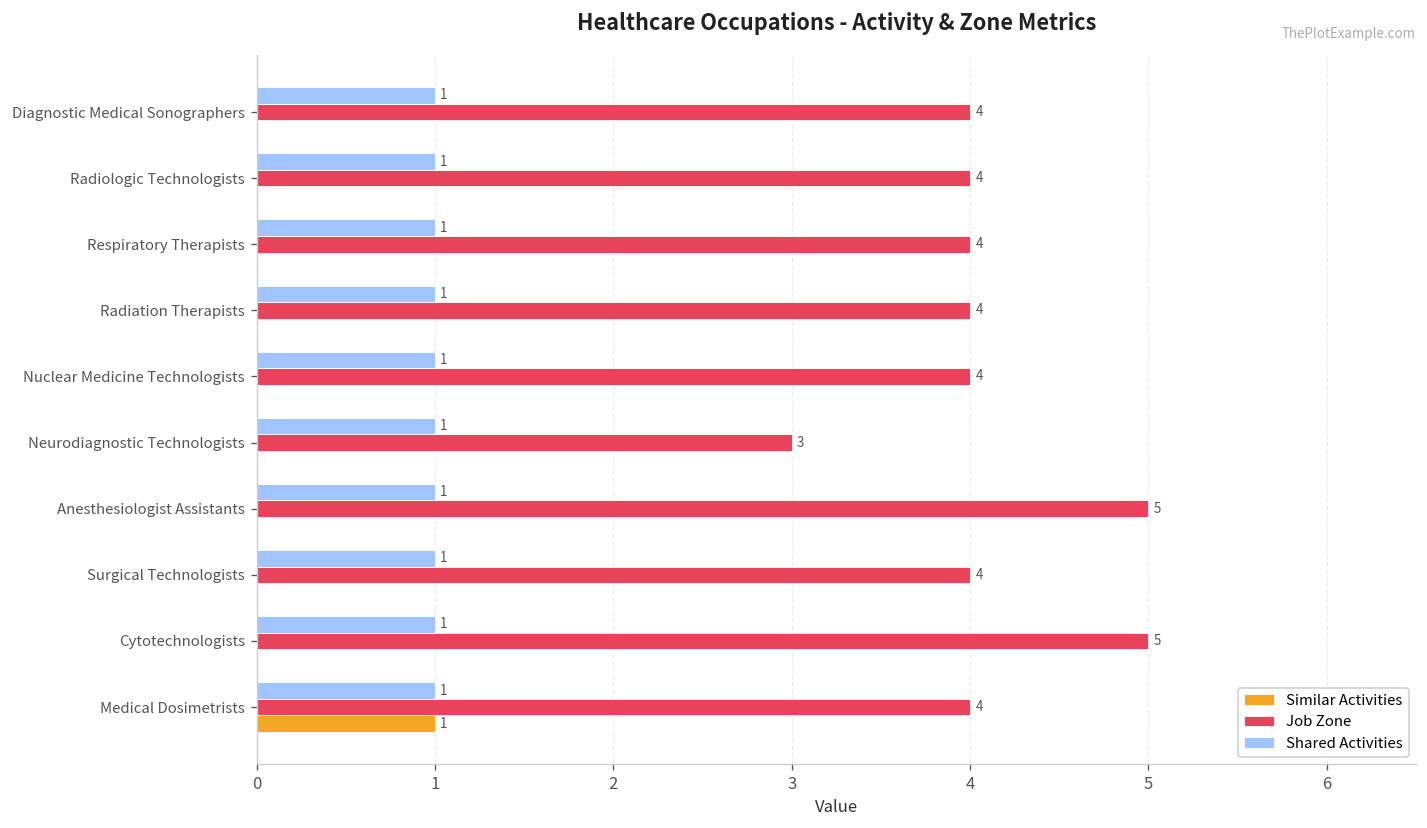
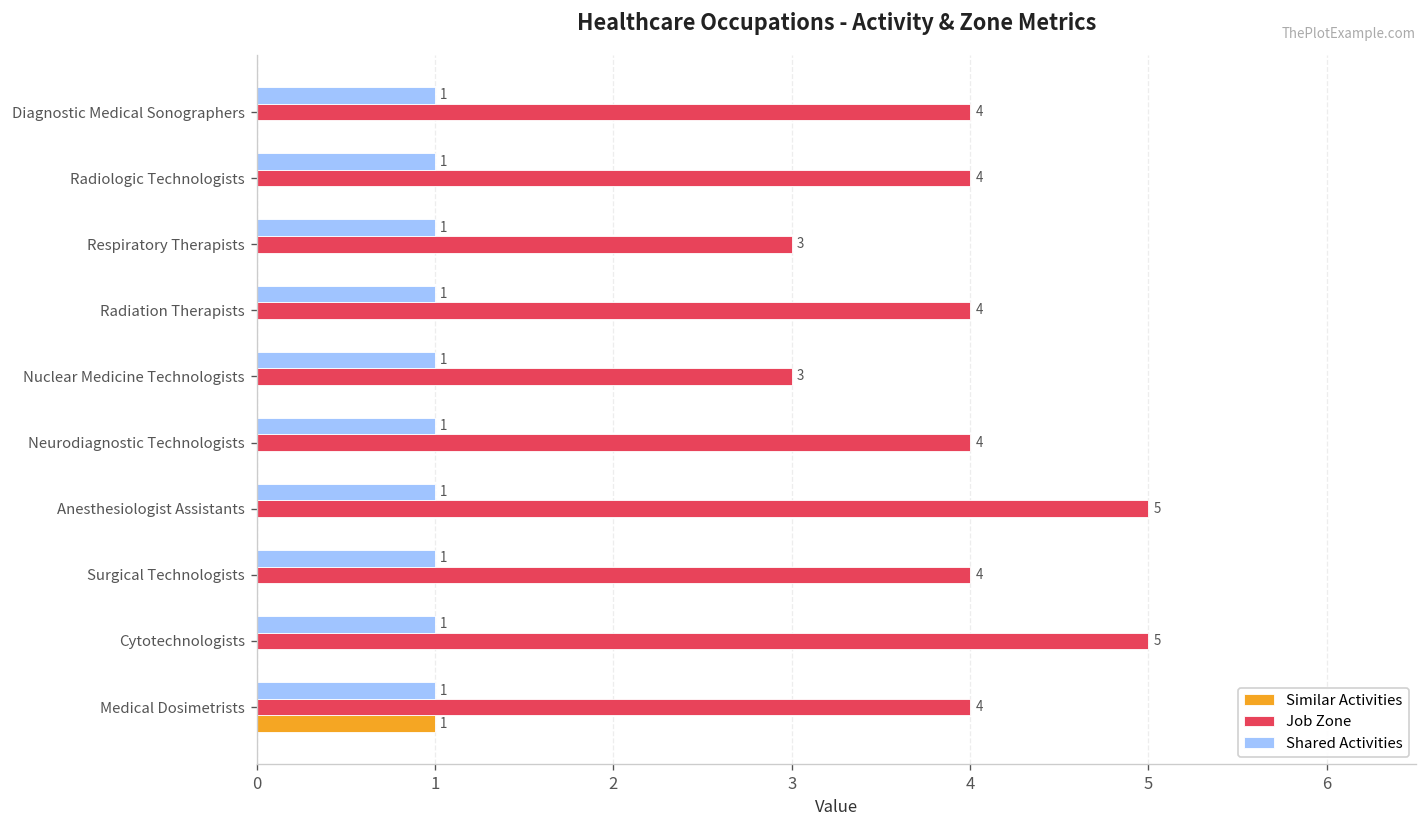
  {
    "Similar Activities": {
      "Medical Dosimetrists": 1
    },
    "Job Zone": {
      "Diagnostic Medical Sonographers": 4,
      "Radiologic Technologists": 4,
-     "Respiratory Therapists": 4,
+     "Respiratory Therapists": 3,
      "Radiation Therapists": 4,
-     "Nuclear Medicine Technologists": 4,
-     "Neurodiagnostic Technologists": 3,
+     "Nuclear Medicine Technologists": 3,
+     "Neurodiagnostic Technologists": 4,
      "Anesthesiologist Assistants": 5,
      "Surgical Technologists": 4,
      "Cytotechnologists": 5,
      "Medical Dosimetrists": 4
    },
    "Shared Activities": {
      "Diagnostic Medical Sonographers": 1,
      "Radiologic Technologists": 1,
      "Respiratory Therapists": 1,
      "Radiation Therapists": 1,
      "Nuclear Medicine Technologists": 1,
      "Neurodiagnostic Technologists": 1,
      "Anesthesiologist Assistants": 1,
      "Surgical Technologists": 1,
      "Cytotechnologists": 1,
      "Medical Dosimetrists": 1
    }
  }
